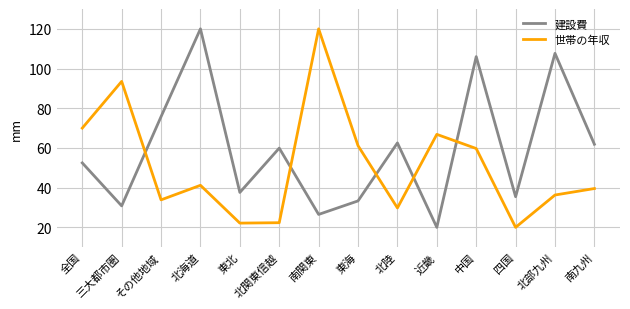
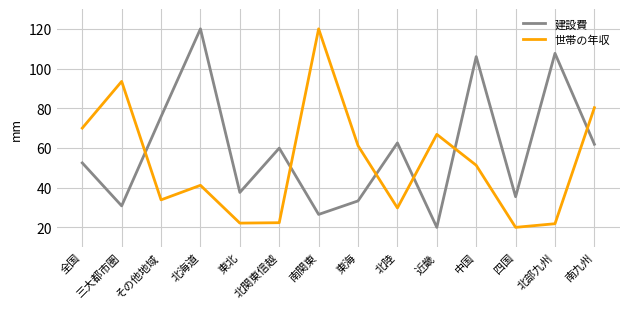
  {
    "建設費": {
      "全国": 52,
      "三大都市圏": 31,
      "その他地域": 76,
      "北海道": 120,
      "東北": 38,
      "北関東信越": 60,
      "南関東": 27,
      "東海": 33,
      "北陸": 63,
      "近畿": 20,
      "中国": 106,
      "四国": 35,
      "北部九州": 108,
      "南九州": 62
    },
    "世帯の年収": {
      "全国": 70,
      "三大都市圏": 94,
      "その他地域": 34,
      "北海道": 41,
      "東北": 22,
      "北関東信越": 22,
      "南関東": 120,
      "東海": 61,
      "北陸": 30,
      "近畿": 67,
-     "中国": 60,
+     "中国": 51,
      "四国": 20,
-     "北部九州": 36,
-     "南九州": 40
+     "北部九州": 22,
+     "南九州": 80
    }
  }
